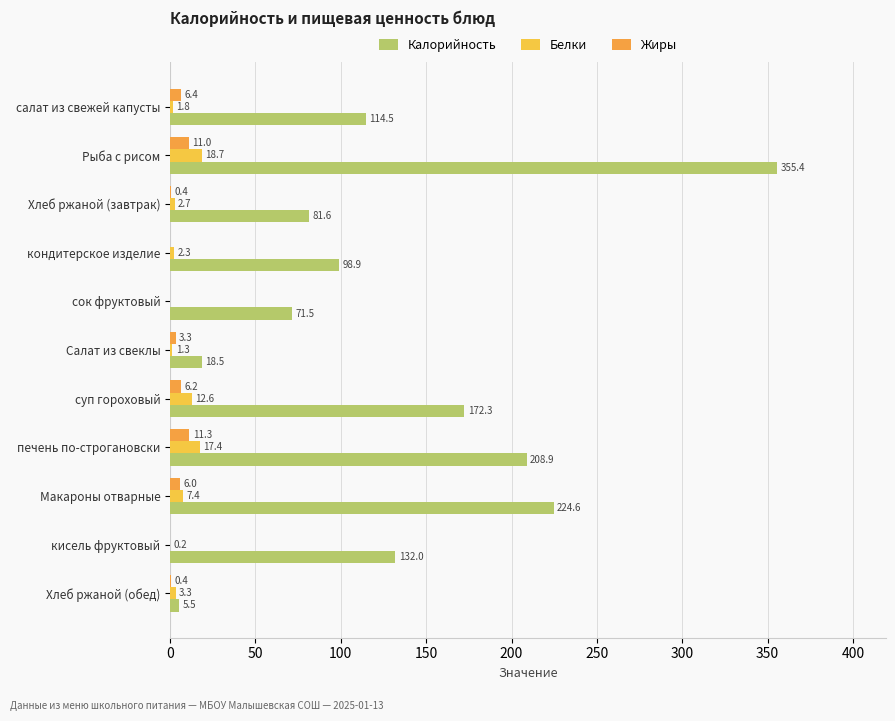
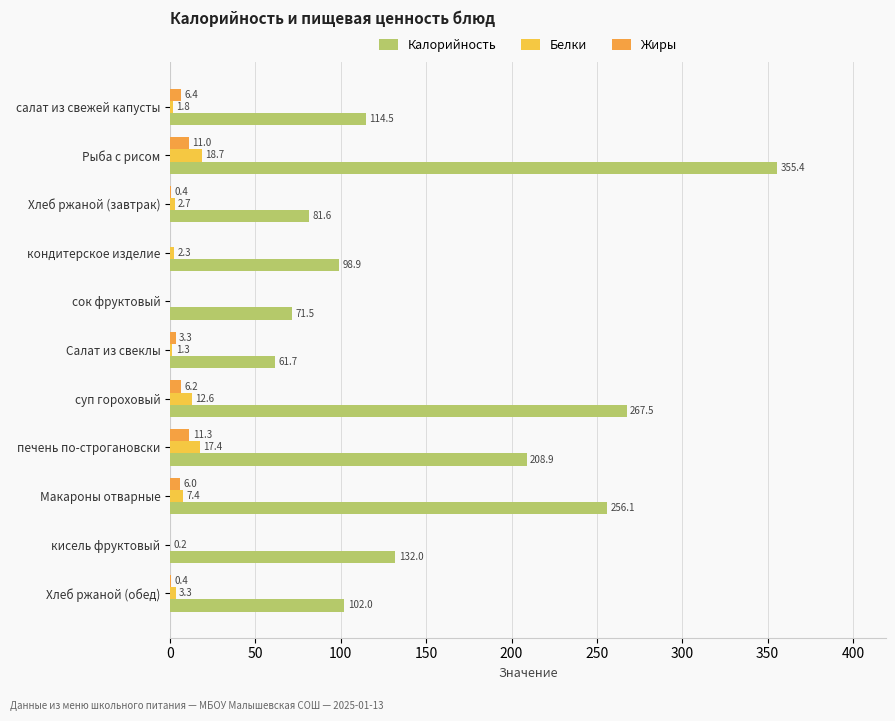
  {
    "Калорийность": {
      "салат из свежей капусты": 114.5,
      "Рыба с рисом": 355.4,
      "Хлеб ржаной (завтрак)": 81.6,
      "кондитерское изделие": 98.9,
      "сок фруктовый": 71.5,
-     "Салат из свеклы": 18.5,
-     "суп гороховый": 172.3,
+     "Салат из свеклы": 61.7,
+     "суп гороховый": 267.5,
      "печень по-строгановски": 208.9,
-     "Макароны отварные": 224.6,
+     "Макароны отварные": 256.1,
      "кисель фруктовый": 132.0,
-     "Хлеб ржаной (обед)": 5.5
+     "Хлеб ржаной (обед)": 102.0
    }
  }
